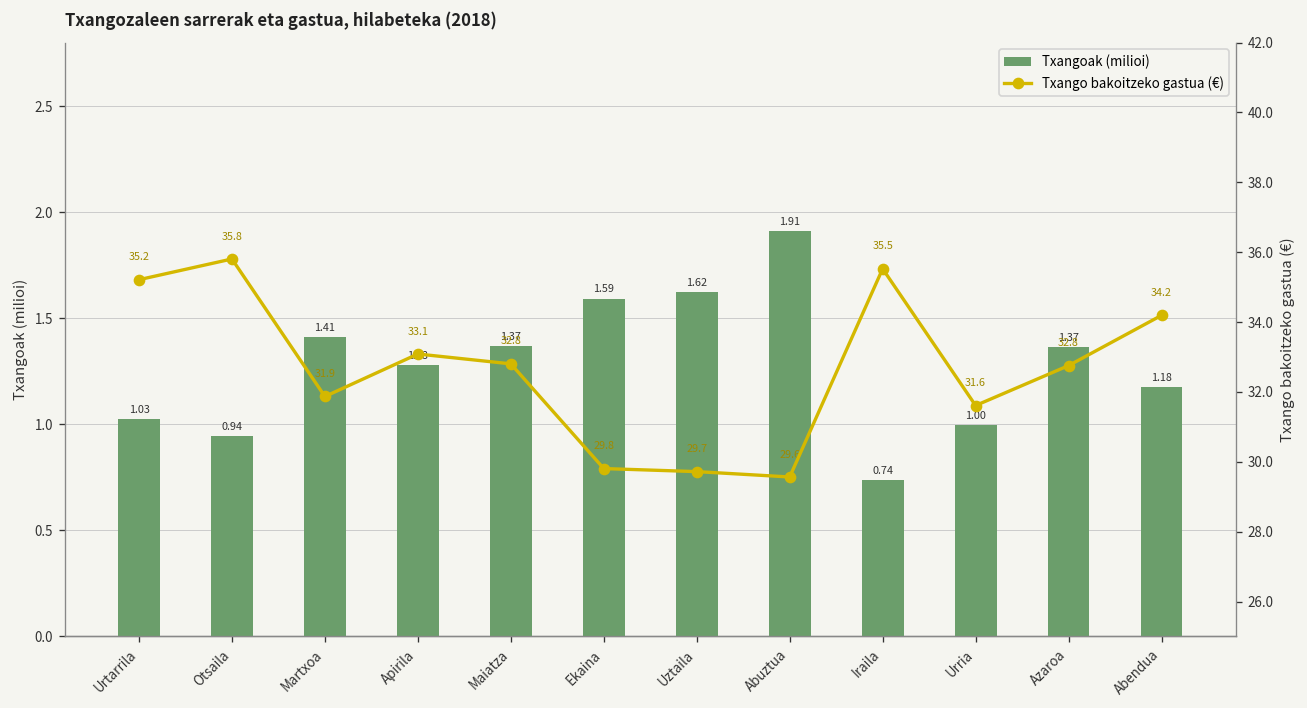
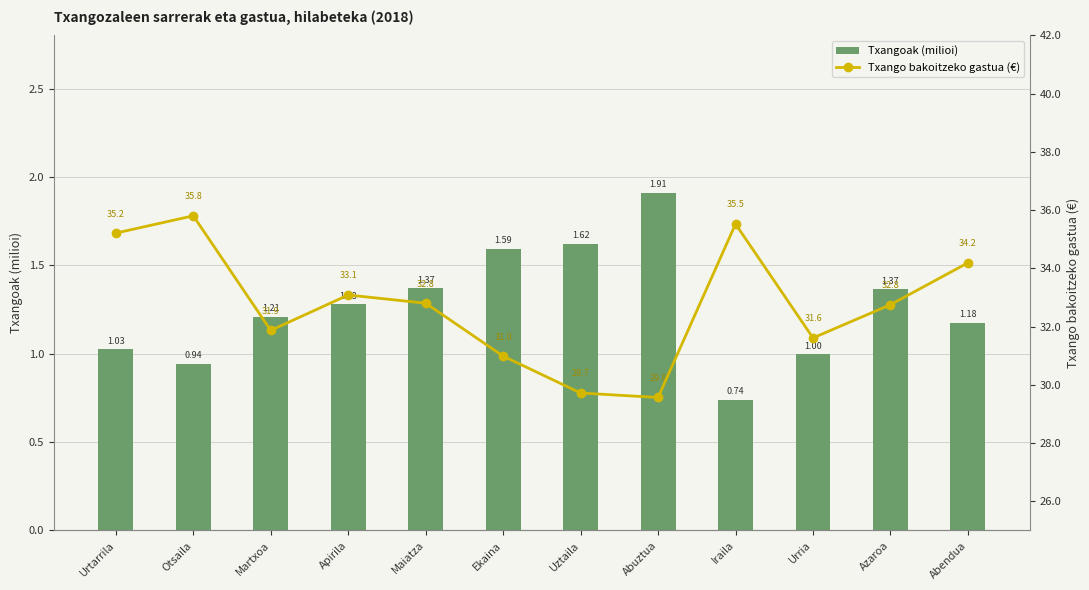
  {
    "Txangoak (milioi)": {
      "Urtarrila": 1.03,
      "Otsaila": 0.94,
-     "Martxoa": 1.41,
+     "Martxoa": 1.21,
      "Ekaina": 1.59,
      "Uztaila": 1.62,
      "Abuztua": 1.91,
      "Iraila": 0.74,
      "Urria": 1.00,
      "Abendua": 1.18
    },
    "Txango bakoitzeko gastua (€)": {
      "Urtarrila": 35.2,
      "Otsaila": 35.8,
      "Martxoa": 31.9,
      "Apirila": 33.1,
-     "Ekaina": 29.8,
+     "Ekaina": 31.0,
      "Uztaila": 29.7,
      "Abuztua": 29.6,
      "Iraila": 35.5,
      "Urria": 31.6,
      "Abendua": 34.2
    }
  }
